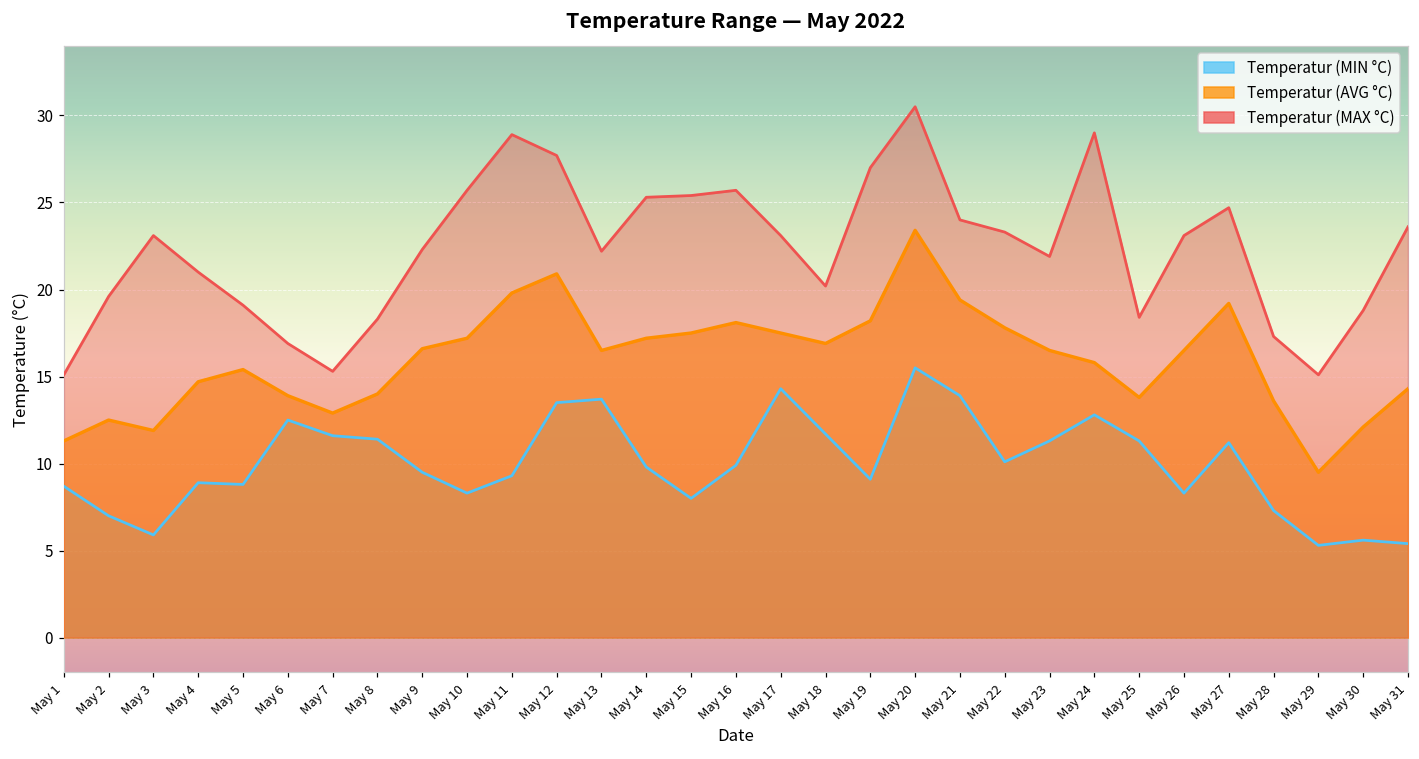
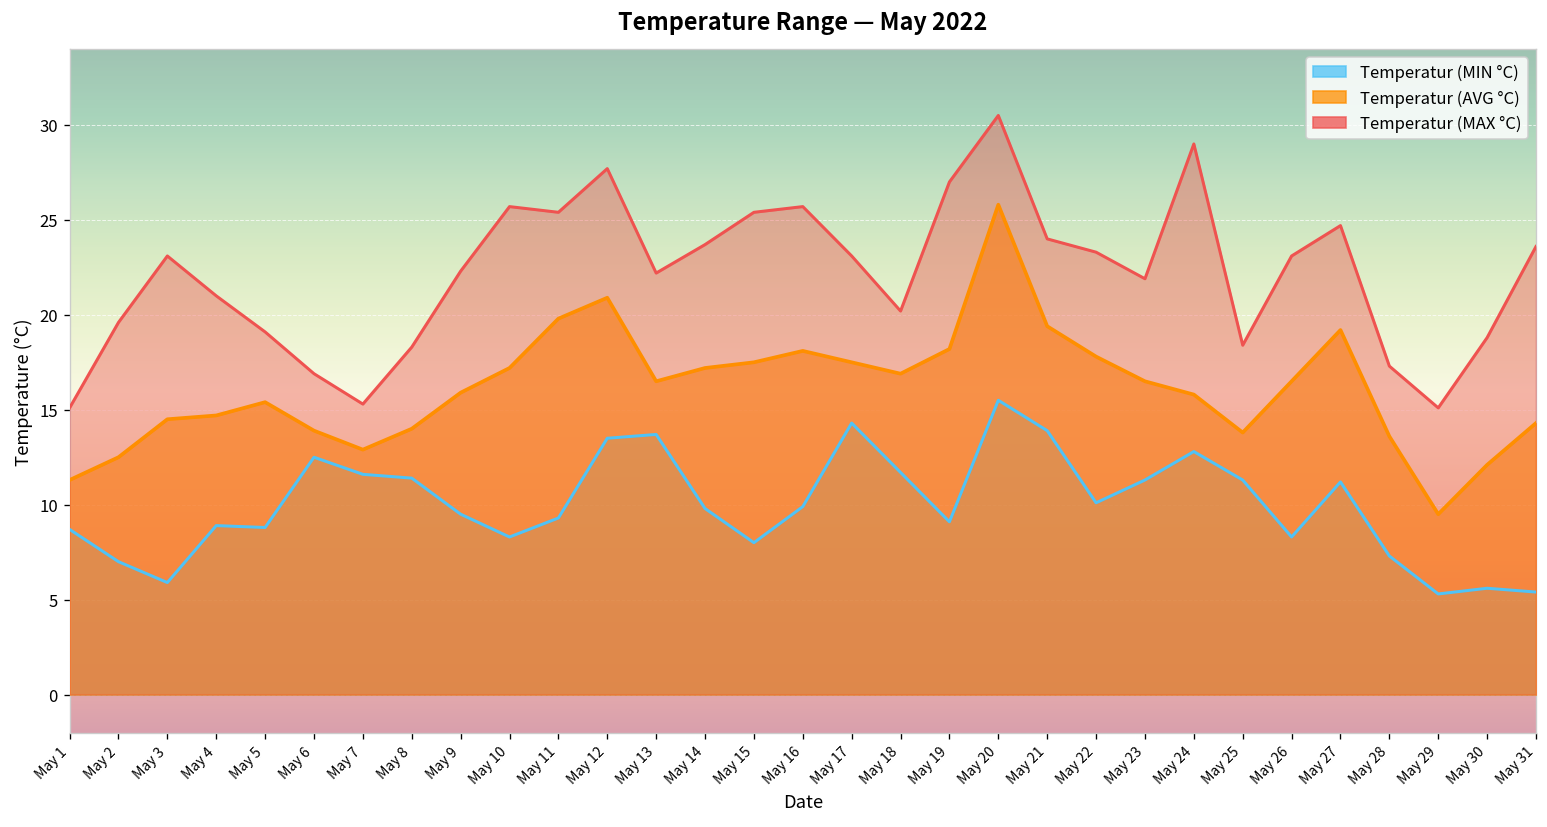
  {
    "Temperatur (MIN °C)": {
      "May 1": 8.7,
      "May 2": 7.0,
      "May 3": 5.9,
      "May 4": 8.9,
      "May 5": 8.8,
      "May 6": 12.5,
      "May 7": 11.6,
      "May 8": 11.4,
      "May 9": 9.5,
      "May 10": 8.3,
      "May 11": 9.3,
      "May 12": 13.5,
      "May 13": 13.7,
      "May 14": 9.8,
      "May 15": 8.0,
      "May 16": 9.9,
      "May 17": 14.3,
      "May 18": 11.7,
      "May 19": 9.1,
      "May 20": 15.5,
      "May 21": 13.9,
      "May 22": 10.1,
      "May 23": 11.3,
      "May 24": 12.8,
      "May 25": 11.3,
      "May 26": 8.3,
      "May 27": 11.2,
      "May 28": 7.3,
      "May 29": 5.3,
      "May 30": 5.6,
      "May 31": 5.4
    },
    "Temperatur (AVG °C)": {
      "May 1": 11.3,
      "May 2": 12.5,
-     "May 3": 11.9,
+     "May 3": 14.5,
      "May 4": 14.7,
      "May 5": 15.4,
      "May 6": 13.9,
      "May 7": 12.9,
      "May 8": 14.0,
-     "May 9": 16.6,
+     "May 9": 15.9,
      "May 10": 17.2,
      "May 11": 19.8,
      "May 12": 20.9,
      "May 13": 16.5,
      "May 14": 17.2,
      "May 15": 17.5,
      "May 16": 18.1,
      "May 17": 17.5,
      "May 18": 16.9,
      "May 19": 18.2,
-     "May 20": 23.4,
+     "May 20": 25.8,
      "May 21": 19.4,
      "May 22": 17.8,
      "May 23": 16.5,
      "May 24": 15.8,
      "May 25": 13.8,
      "May 26": 16.5,
      "May 27": 19.2,
      "May 28": 13.6,
      "May 29": 9.5,
      "May 30": 12.1,
      "May 31": 14.3
    },
    "Temperatur (MAX °C)": {
      "May 1": 15.1,
      "May 2": 19.6,
      "May 3": 23.1,
      "May 4": 21.0,
      "May 5": 19.1,
      "May 6": 16.9,
      "May 7": 15.3,
      "May 8": 18.3,
      "May 9": 22.3,
      "May 10": 25.7,
-     "May 11": 28.9,
+     "May 11": 25.4,
      "May 12": 27.7,
      "May 13": 22.2,
-     "May 14": 25.3,
+     "May 14": 23.7,
      "May 15": 25.4,
      "May 16": 25.7,
      "May 17": 23.1,
      "May 18": 20.2,
      "May 19": 27.0,
      "May 20": 30.5,
      "May 21": 24.0,
      "May 22": 23.3,
      "May 23": 21.9,
      "May 24": 29.0,
      "May 25": 18.4,
      "May 26": 23.1,
      "May 27": 24.7,
      "May 28": 17.3,
      "May 29": 15.1,
      "May 30": 18.8,
      "May 31": 23.6
    }
  }
